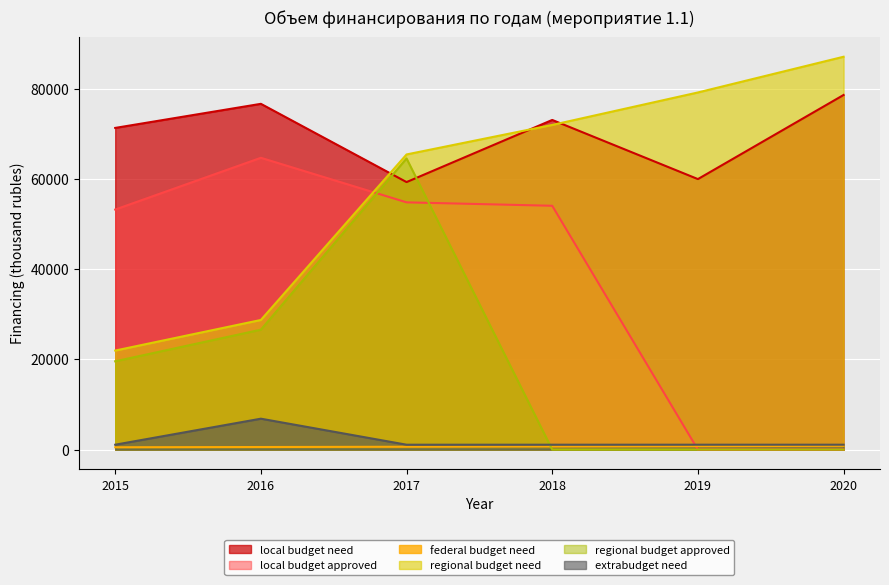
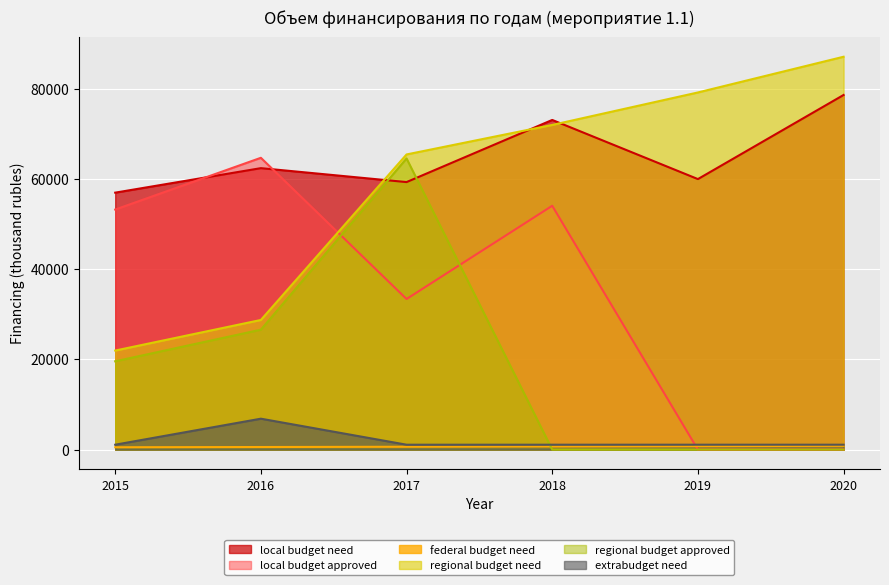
  {
    "local budget need": {
-     "2015": 71000,
-     "2016": 77000,
+     "2015": 57000,
+     "2016": 62000,
      "2017": 59000,
      "2018": 73000,
      "2019": 60000,
      "2020": 79000
    },
    "local budget approved": {
      "2015": 53000,
      "2016": 65000,
-     "2017": 55000,
+     "2017": 33000,
      "2018": 54000
    },
    "extrabudget need": {
      "2015": 1000,
      "2016": 7000
    }
  }
